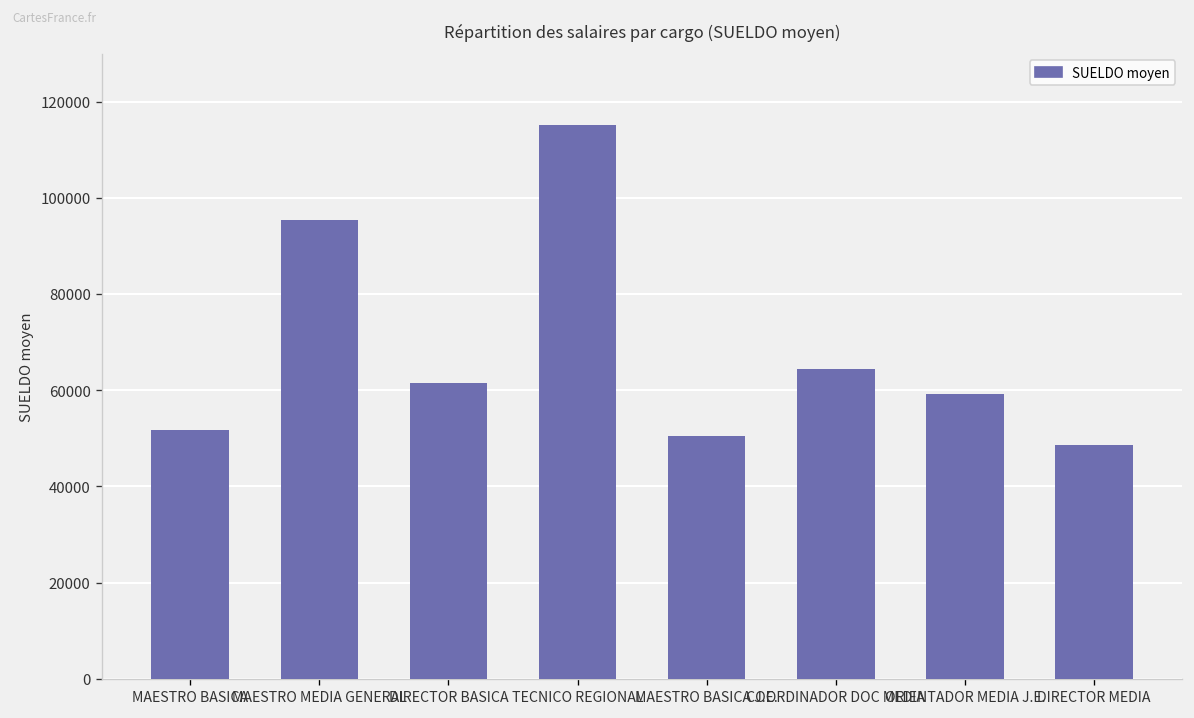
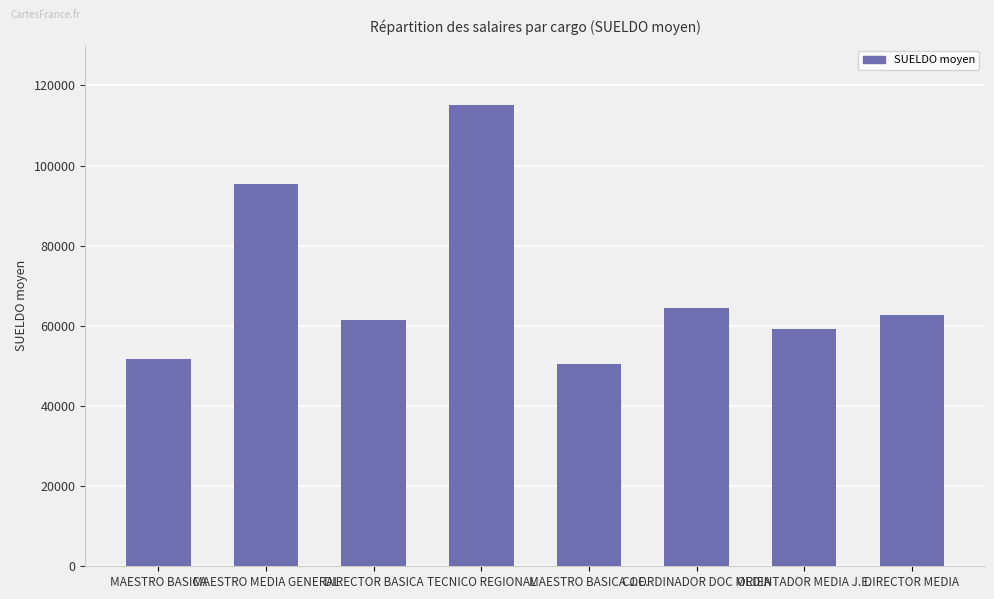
  {
    "MAESTRO BASICA": 52000,
    "MAESTRO MEDIA GENERAL": 95000,
    "TECNICO REGIONAL": 115000,
-   "DIRECTOR MEDIA": 49000
+   "DIRECTOR MEDIA": 63000
  }
